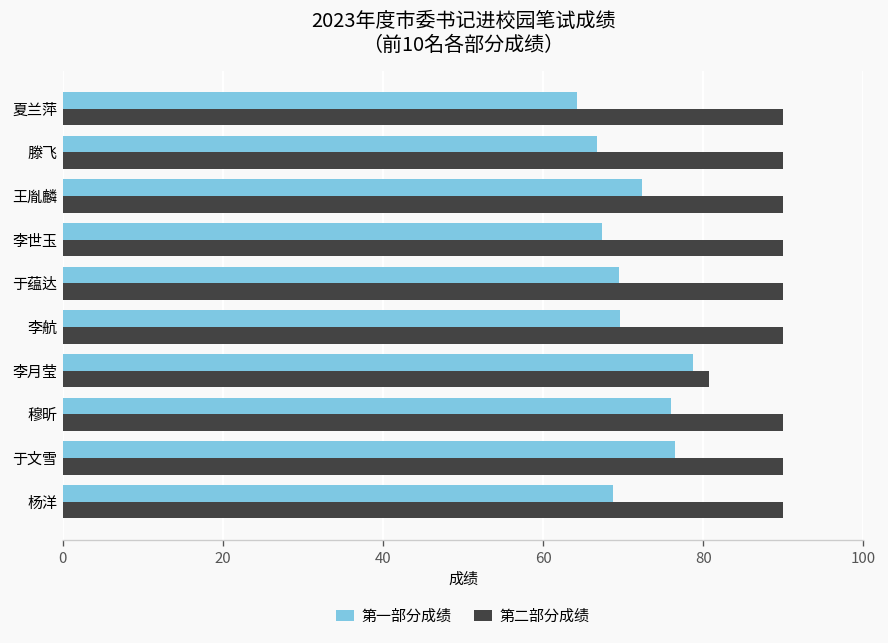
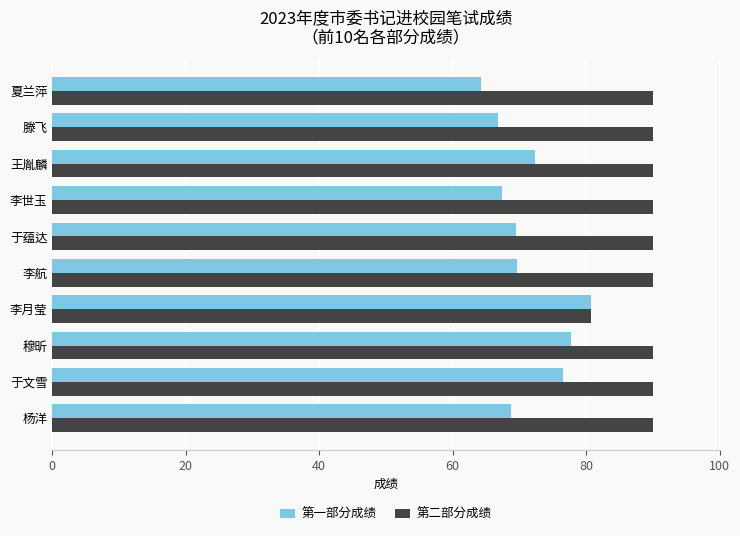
  {
    "第一部分成绩": {
      "夏兰萍": 64,
      "滕飞": 67,
      "王胤麟": 72,
      "李世玉": 67,
      "于蕴达": 70,
      "李航": 70,
-     "李月莹": 79,
-     "穆昕": 76,
+     "李月莹": 81,
+     "穆昕": 78,
      "于文雪": 77,
      "杨洋": 69
    },
    "第二部分成绩": {
      "夏兰萍": 90,
      "滕飞": 90,
      "王胤麟": 90,
      "李世玉": 90,
      "于蕴达": 90,
      "李航": 90,
      "李月莹": 81,
      "穆昕": 90,
      "于文雪": 90,
      "杨洋": 90
    }
  }
